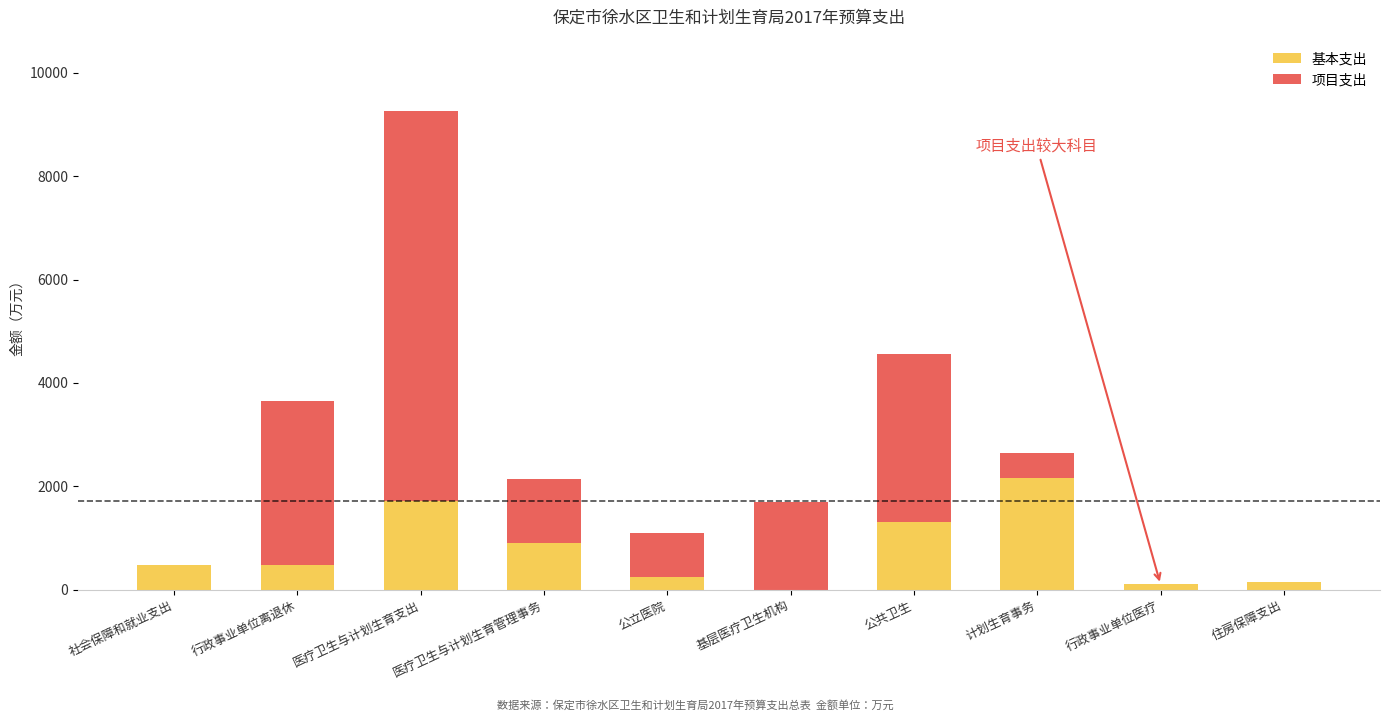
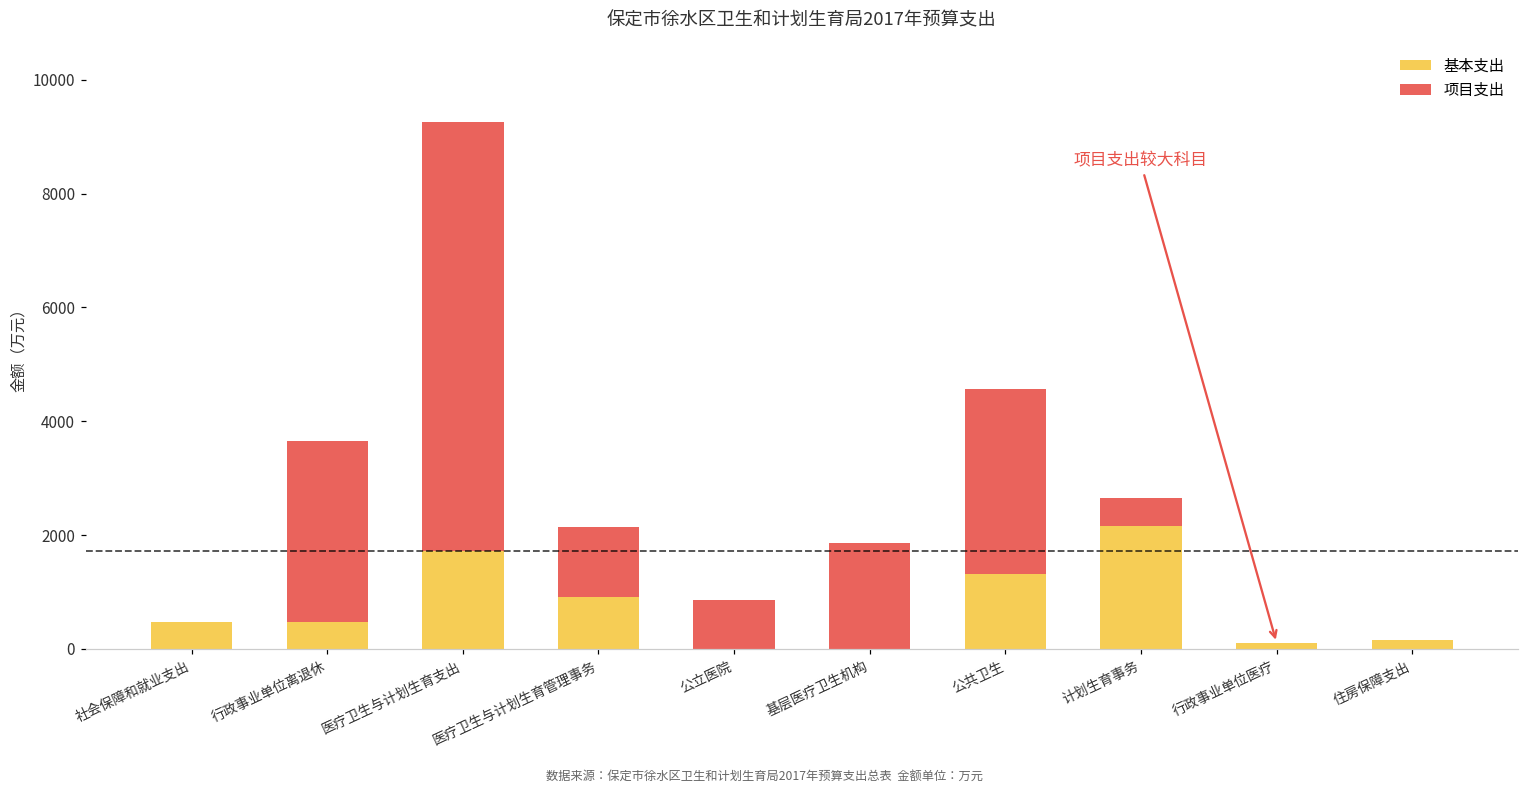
  {
    "基本支出": {
      "社会保障和就业支出": 500,
      "行政事业单位离退休": 500,
      "医疗卫生与计划生育支出": 1700,
      "医疗卫生与计划生育管理事务": 900,
-     "公立医院": 200,
+     "公立医院": 0,
      "基层医疗卫生机构": 0,
      "公共卫生": 1300,
      "计划生育事务": 2200,
      "行政事业单位医疗": 100,
      "住房保障支出": 100
    },
    "项目支出": {
      "社会保障和就业支出": 0,
      "行政事业单位离退休": 3200,
      "医疗卫生与计划生育支出": 7500,
      "医疗卫生与计划生育管理事务": 1200,
      "公立医院": 900,
-     "基层医疗卫生机构": 1700,
+     "基层医疗卫生机构": 1900,
      "公共卫生": 3200,
      "计划生育事务": 500,
      "行政事业单位医疗": 0,
      "住房保障支出": 0
    }
  }
